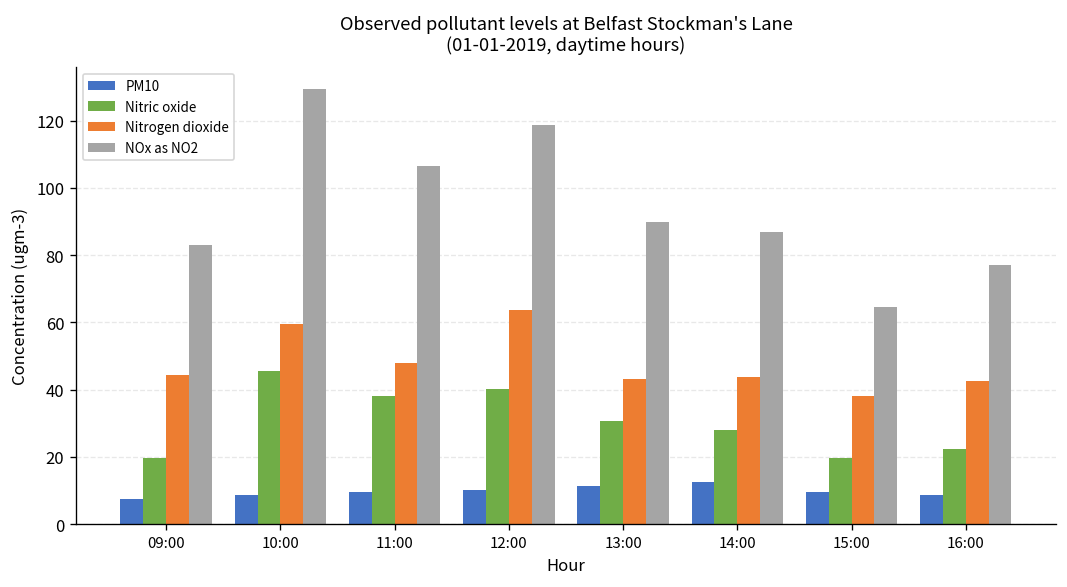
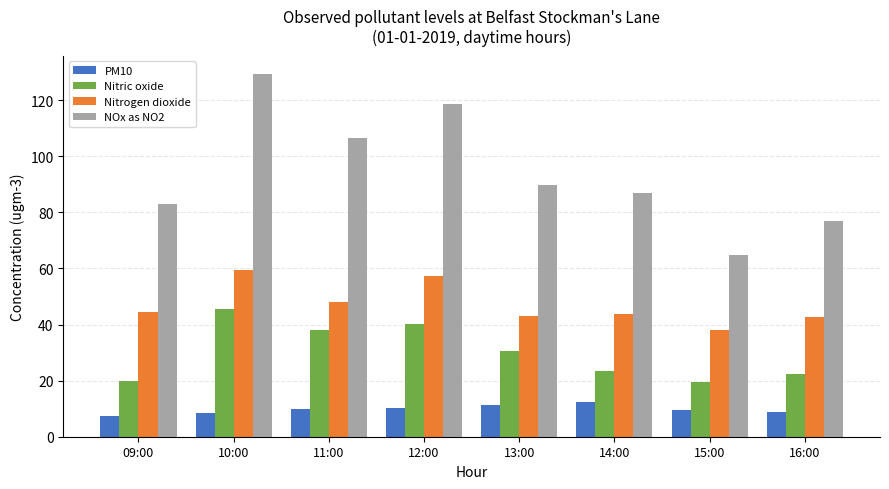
  {
    "PM10": {
      "09:00": 8,
      "10:00": 9,
      "11:00": 10,
      "12:00": 10,
      "13:00": 11,
      "14:00": 13,
      "15:00": 10,
      "16:00": 9
    },
    "Nitric oxide": {
      "09:00": 20,
      "10:00": 46,
      "11:00": 38,
      "12:00": 40,
      "13:00": 31,
-     "14:00": 28,
+     "14:00": 23,
      "15:00": 20,
      "16:00": 22
    },
    "Nitrogen dioxide": {
      "09:00": 44,
      "10:00": 59,
      "11:00": 48,
-     "12:00": 64,
+     "12:00": 57,
      "13:00": 43,
      "14:00": 44,
      "15:00": 38,
      "16:00": 43
    },
    "NOx as NO2": {
      "09:00": 83,
      "10:00": 129,
      "11:00": 107,
      "12:00": 119,
      "13:00": 90,
      "14:00": 87,
      "15:00": 65,
      "16:00": 77
    }
  }
